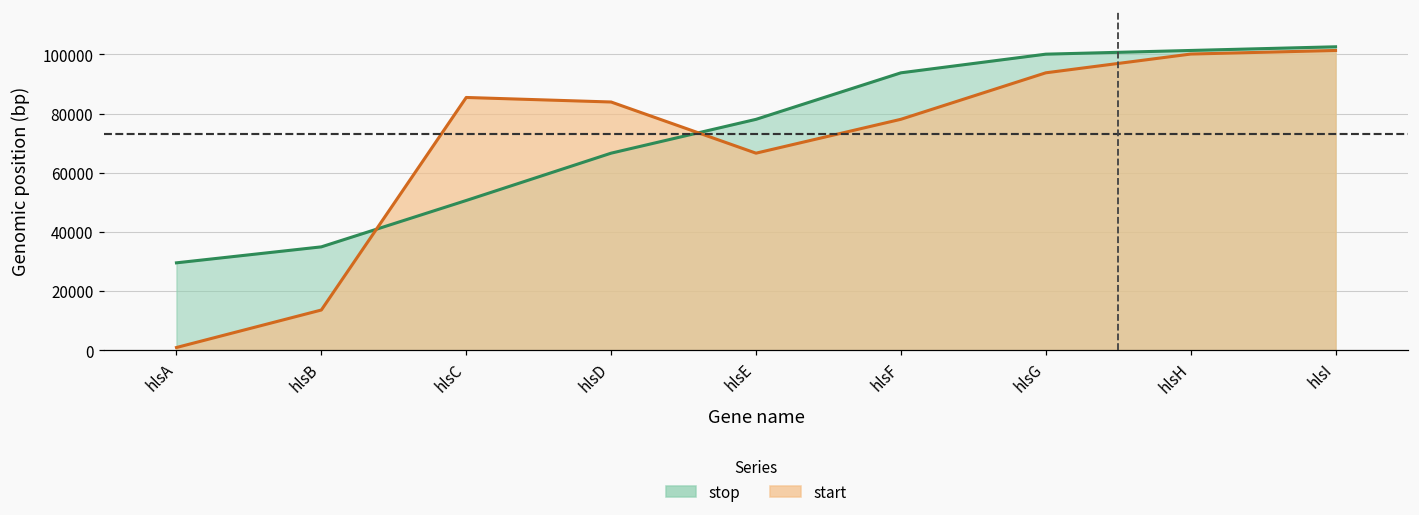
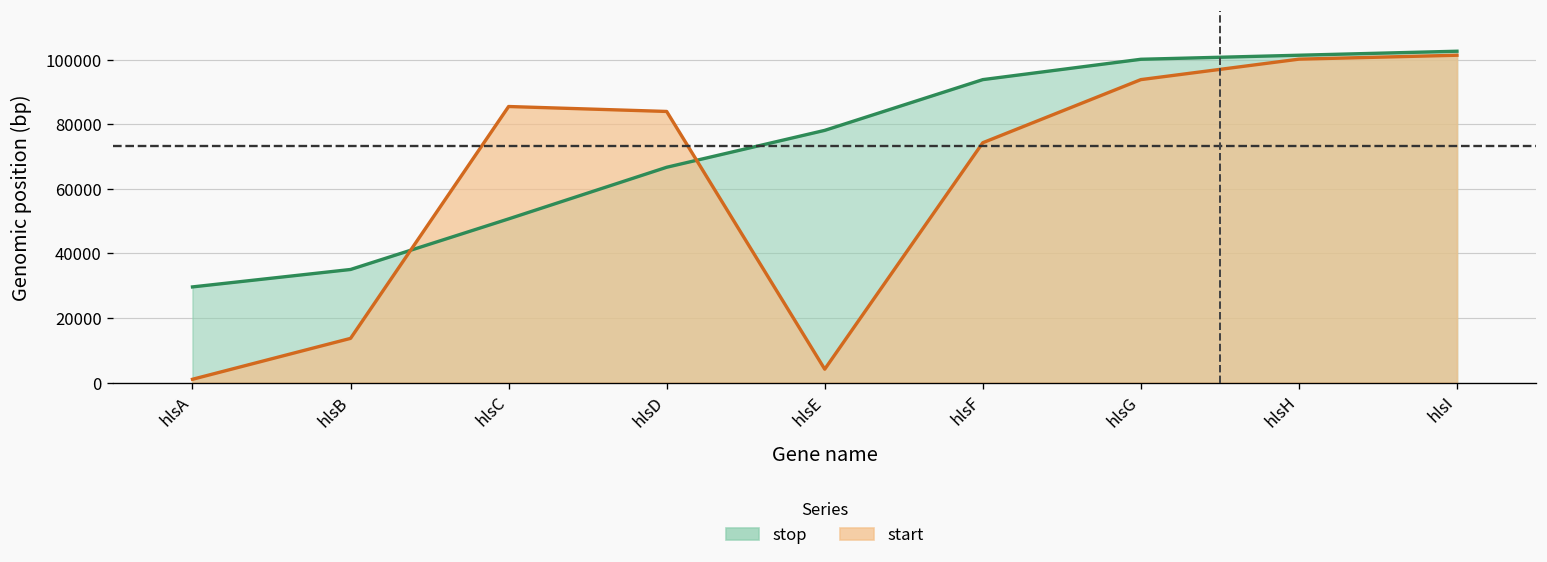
  {
    "stop": {
      "hlsA": 30000,
      "hlsB": 35000,
      "hlsC": 51000,
      "hlsD": 67000,
      "hlsE": 78000,
      "hlsF": 94000,
      "hlsG": 100000,
      "hlsH": 101000,
      "hlsI": 103000
    },
    "start": {
      "hlsA": 1000,
      "hlsB": 14000,
      "hlsC": 85000,
      "hlsD": 84000,
-     "hlsE": 67000,
-     "hlsF": 78000,
+     "hlsE": 4000,
+     "hlsF": 74000,
      "hlsG": 94000,
      "hlsH": 100000,
      "hlsI": 101000
    }
  }
